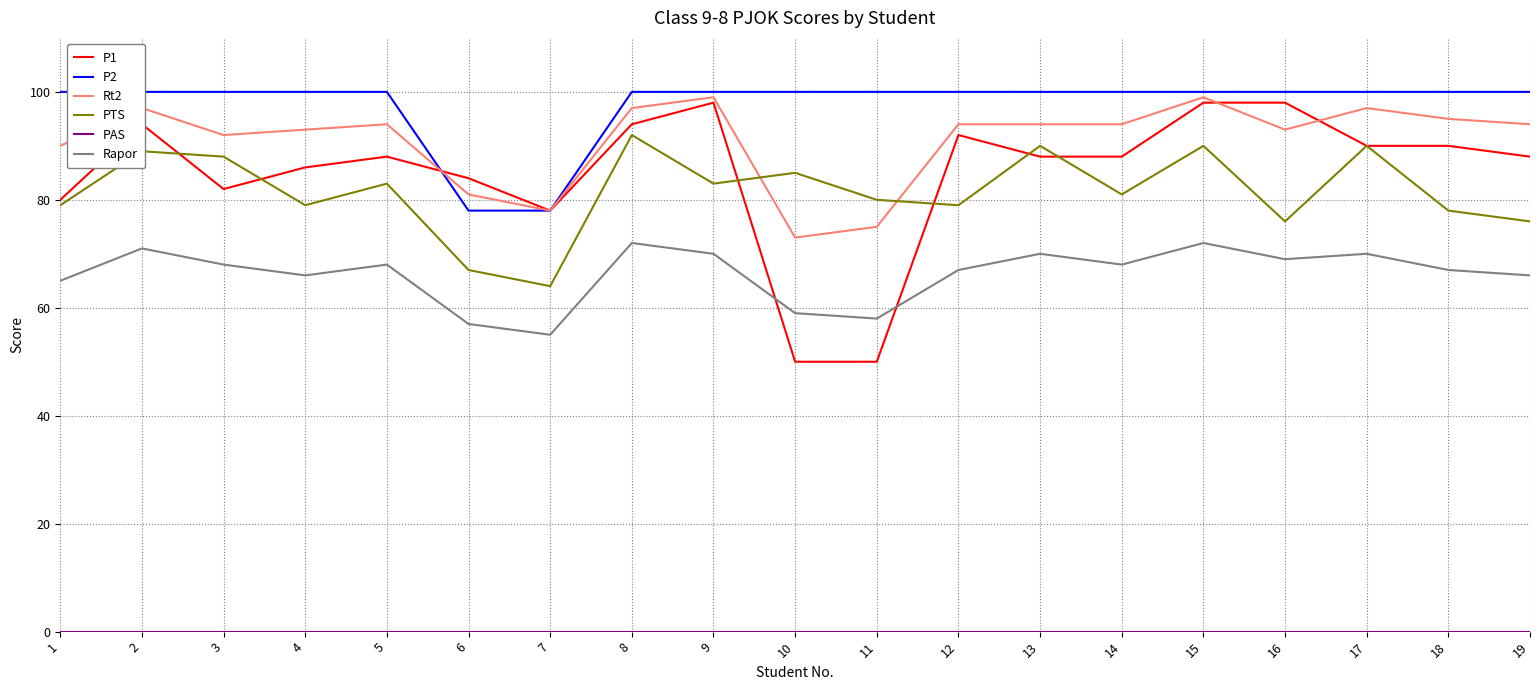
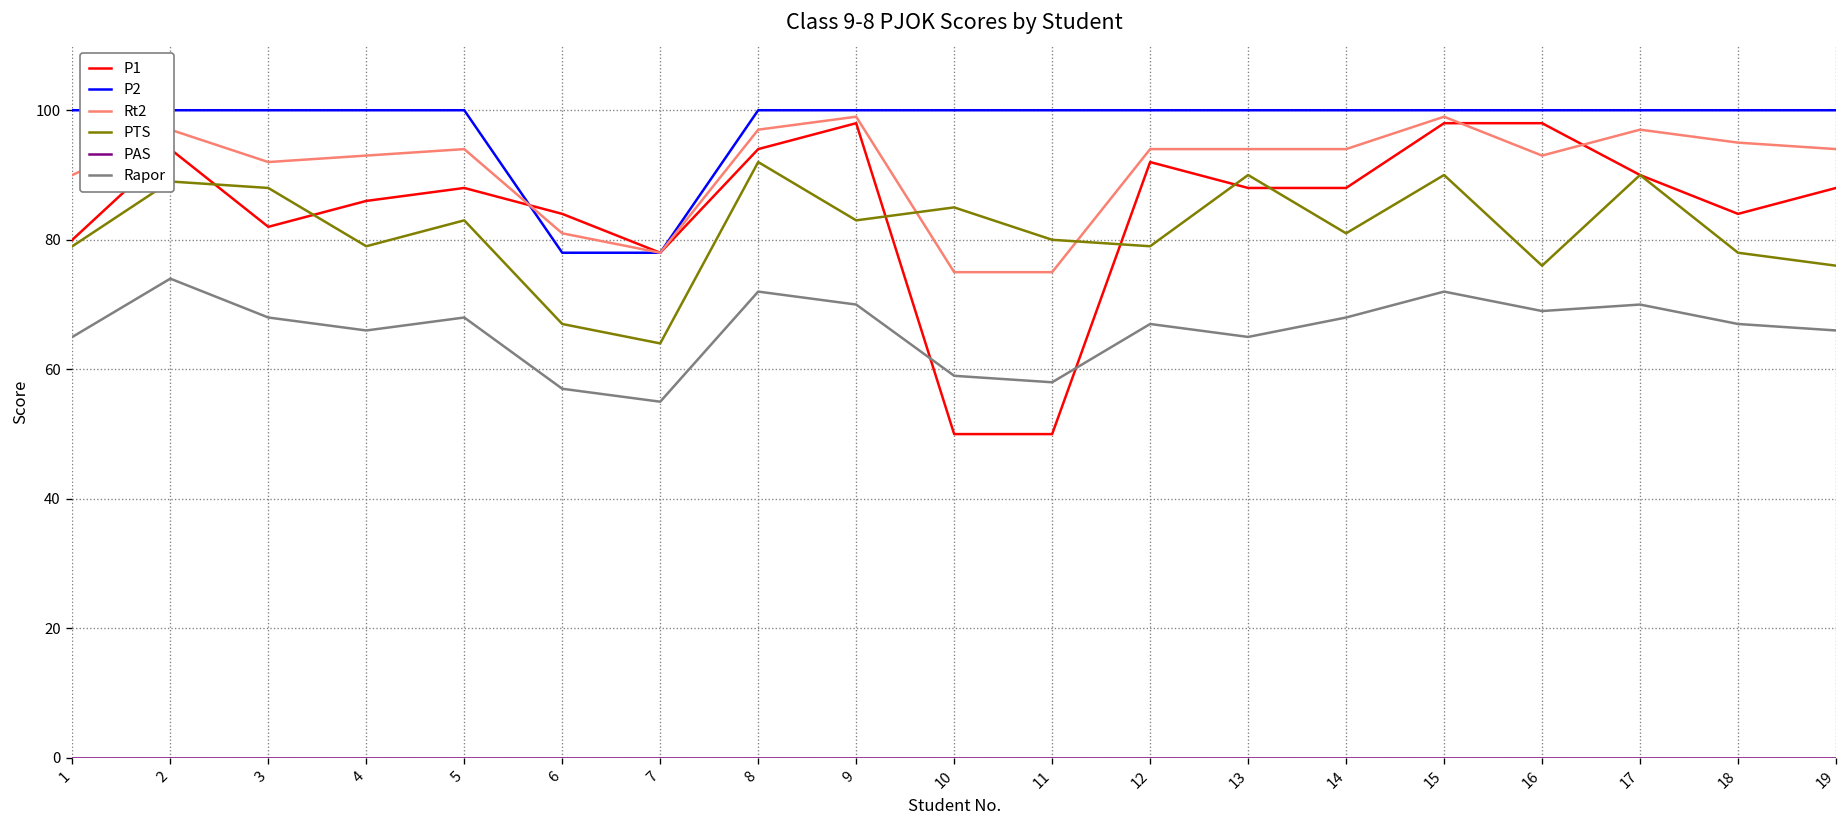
  {
    "P1": {
      "1": 80,
      "3": 82,
      "4": 86,
      "5": 88,
      "6": 84,
      "8": 94,
      "9": 98,
      "10": 50,
      "11": 50,
      "12": 92,
      "13": 88,
      "14": 88,
      "15": 98,
      "16": 98,
-     "18": 90,
+     "18": 84,
      "19": 88
    },
    "P2": {
      "1": 100,
      "3": 100,
      "4": 100,
      "5": 100,
      "6": 78,
      "8": 100,
      "9": 100,
      "10": 100,
      "11": 100,
      "12": 100,
      "13": 100,
      "14": 100,
      "15": 100,
      "16": 100,
      "17": 100,
      "18": 100,
      "19": 100
    },
    "Rt2": {
      "1": 90,
      "3": 92,
      "4": 93,
      "5": 94,
      "6": 81,
      "8": 97,
      "9": 99,
-     "10": 73,
+     "10": 75,
      "11": 75,
      "12": 94,
      "13": 94,
      "14": 94,
      "15": 99,
      "16": 93,
      "17": 97,
      "18": 95,
      "19": 94
    },
    "PTS": {
      "1": 79,
      "3": 88,
      "4": 79,
      "5": 83,
      "6": 67,
      "7": 64,
      "8": 92,
      "9": 83,
      "10": 85,
      "11": 80,
      "12": 79,
      "13": 90,
      "14": 81,
      "15": 90,
      "16": 76,
      "18": 78,
      "19": 76
    },
    "PAS": {
      "1": 0,
      "2": 0,
      "3": 0,
      "4": 0,
      "5": 0,
      "6": 0,
      "7": 0,
      "8": 0,
      "9": 0,
      "10": 0,
      "11": 0,
      "12": 0,
      "13": 0,
      "14": 0,
      "15": 0,
      "16": 0,
      "17": 0,
      "18": 0,
      "19": 0
    },
    "Rapor": {
      "1": 65,
-     "2": 71,
+     "2": 74,
      "3": 68,
      "4": 66,
      "5": 68,
      "6": 57,
      "7": 55,
      "8": 72,
      "9": 70,
      "10": 59,
      "11": 58,
      "12": 67,
-     "13": 70,
+     "13": 65,
      "14": 68,
      "15": 72,
      "16": 69,
      "17": 70,
      "18": 67,
      "19": 66
    }
  }
